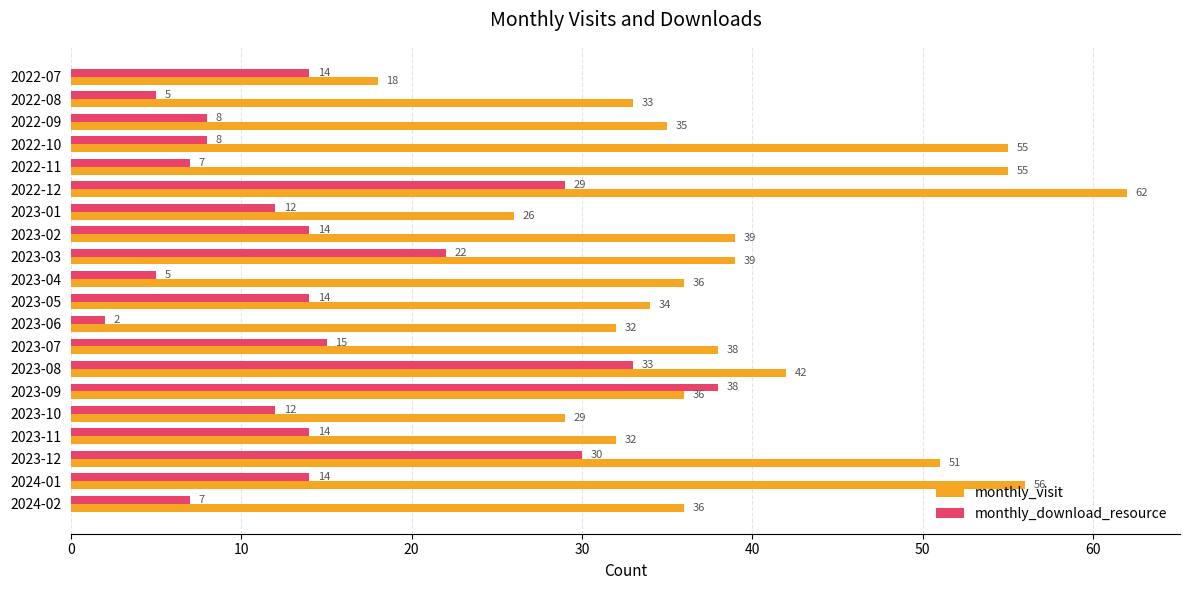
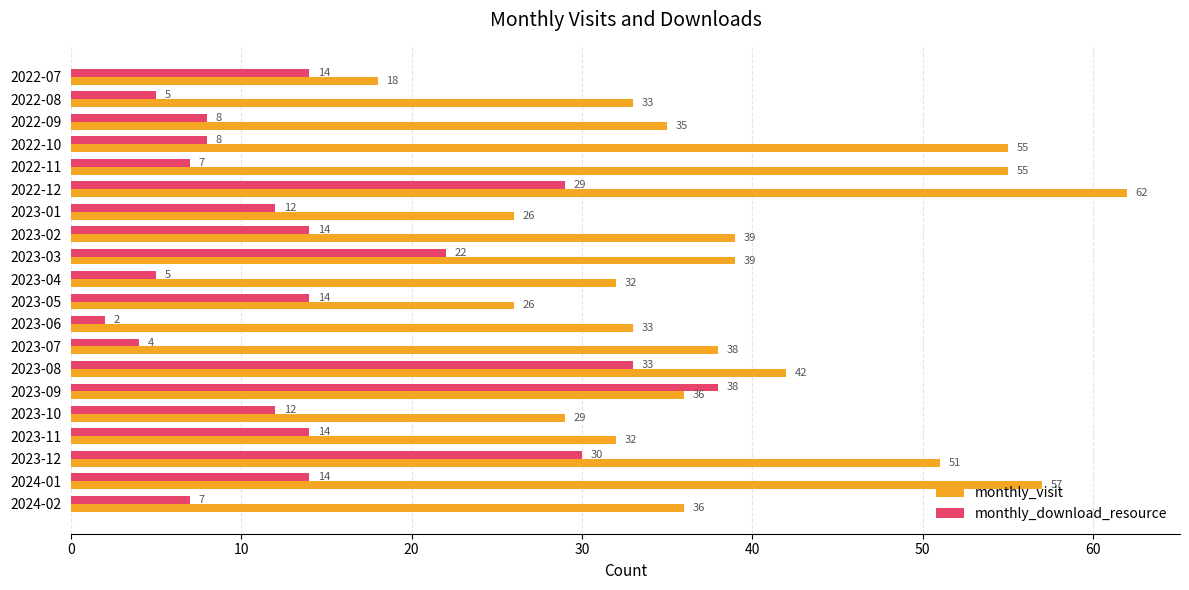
  {
    "monthly_visit": {
      "2022-07": 18,
      "2022-08": 33,
      "2022-09": 35,
      "2022-10": 55,
      "2022-11": 55,
      "2022-12": 62,
      "2023-01": 26,
      "2023-02": 39,
      "2023-03": 39,
-     "2023-04": 36,
-     "2023-05": 34,
-     "2023-06": 32,
+     "2023-04": 32,
+     "2023-05": 26,
+     "2023-06": 33,
      "2023-07": 38,
      "2023-08": 42,
      "2023-09": 36,
      "2023-10": 29,
      "2023-11": 32,
      "2023-12": 51,
-     "2024-01": 56,
+     "2024-01": 57,
      "2024-02": 36
    },
    "monthly_download_resource": {
      "2022-07": 14,
      "2022-08": 5,
      "2022-09": 8,
      "2022-10": 8,
      "2022-11": 7,
      "2022-12": 29,
      "2023-01": 12,
      "2023-02": 14,
      "2023-03": 22,
      "2023-04": 5,
      "2023-05": 14,
      "2023-06": 2,
-     "2023-07": 15,
+     "2023-07": 4,
      "2023-08": 33,
      "2023-09": 38,
      "2023-10": 12,
      "2023-11": 14,
      "2023-12": 30,
      "2024-01": 14,
      "2024-02": 7
    }
  }
